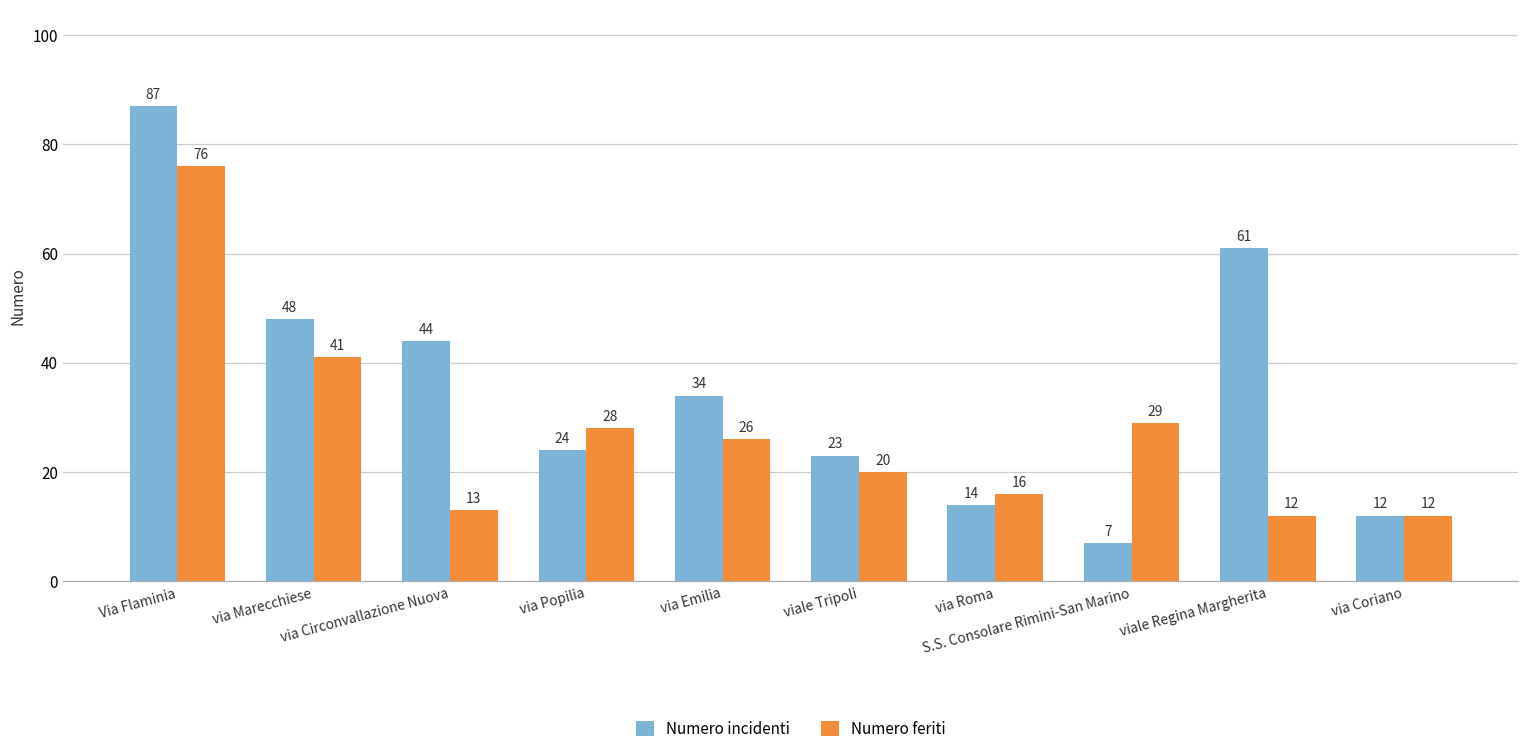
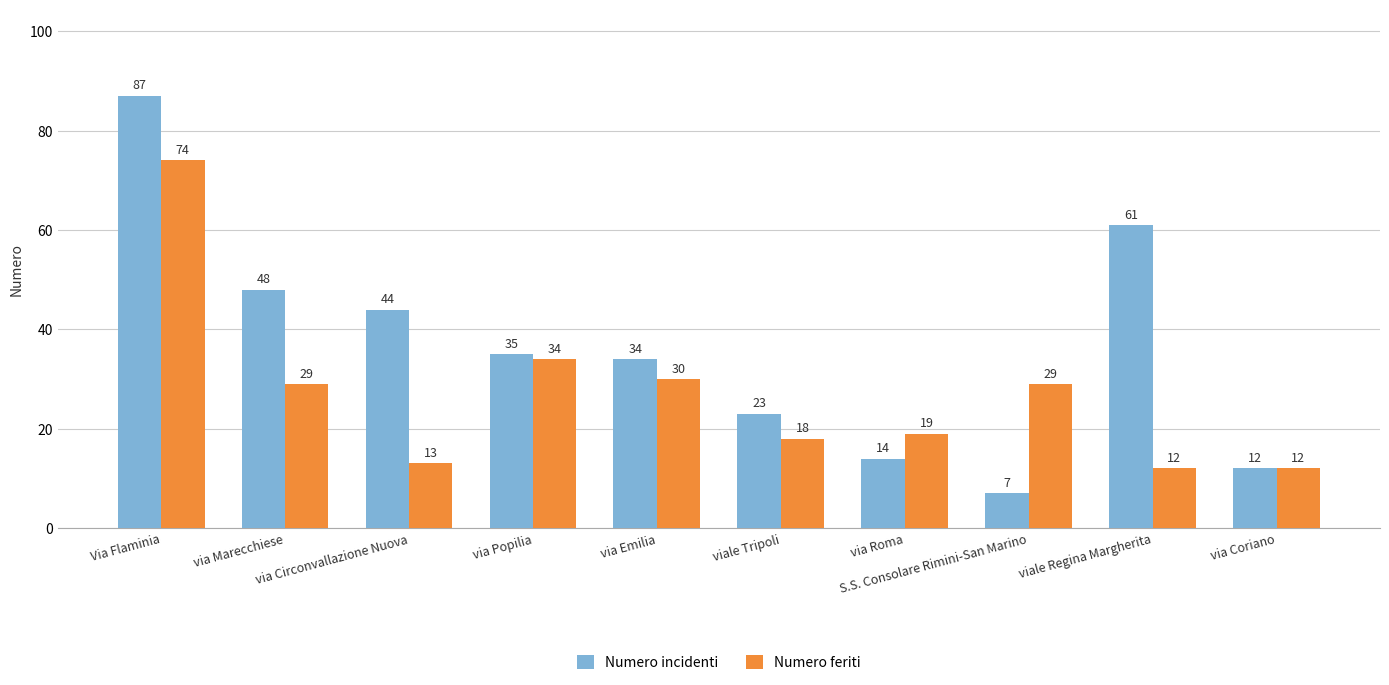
  {
    "Numero incidenti": {
      "Via Flaminia": 87,
      "via Marecchiese": 48,
      "via Circonvallazione Nuova": 44,
-     "via Popilia": 24,
+     "via Popilia": 35,
      "via Emilia": 34,
      "viale Tripoli": 23,
      "via Roma": 14,
      "S.S. Consolare Rimini-San Marino": 7,
      "viale Regina Margherita": 61,
      "via Coriano": 12
    },
    "Numero feriti": {
-     "Via Flaminia": 76,
-     "via Marecchiese": 41,
+     "Via Flaminia": 74,
+     "via Marecchiese": 29,
      "via Circonvallazione Nuova": 13,
-     "via Popilia": 28,
-     "via Emilia": 26,
-     "viale Tripoli": 20,
-     "via Roma": 16,
+     "via Popilia": 34,
+     "via Emilia": 30,
+     "viale Tripoli": 18,
+     "via Roma": 19,
      "S.S. Consolare Rimini-San Marino": 29,
      "viale Regina Margherita": 12,
      "via Coriano": 12
    }
  }
